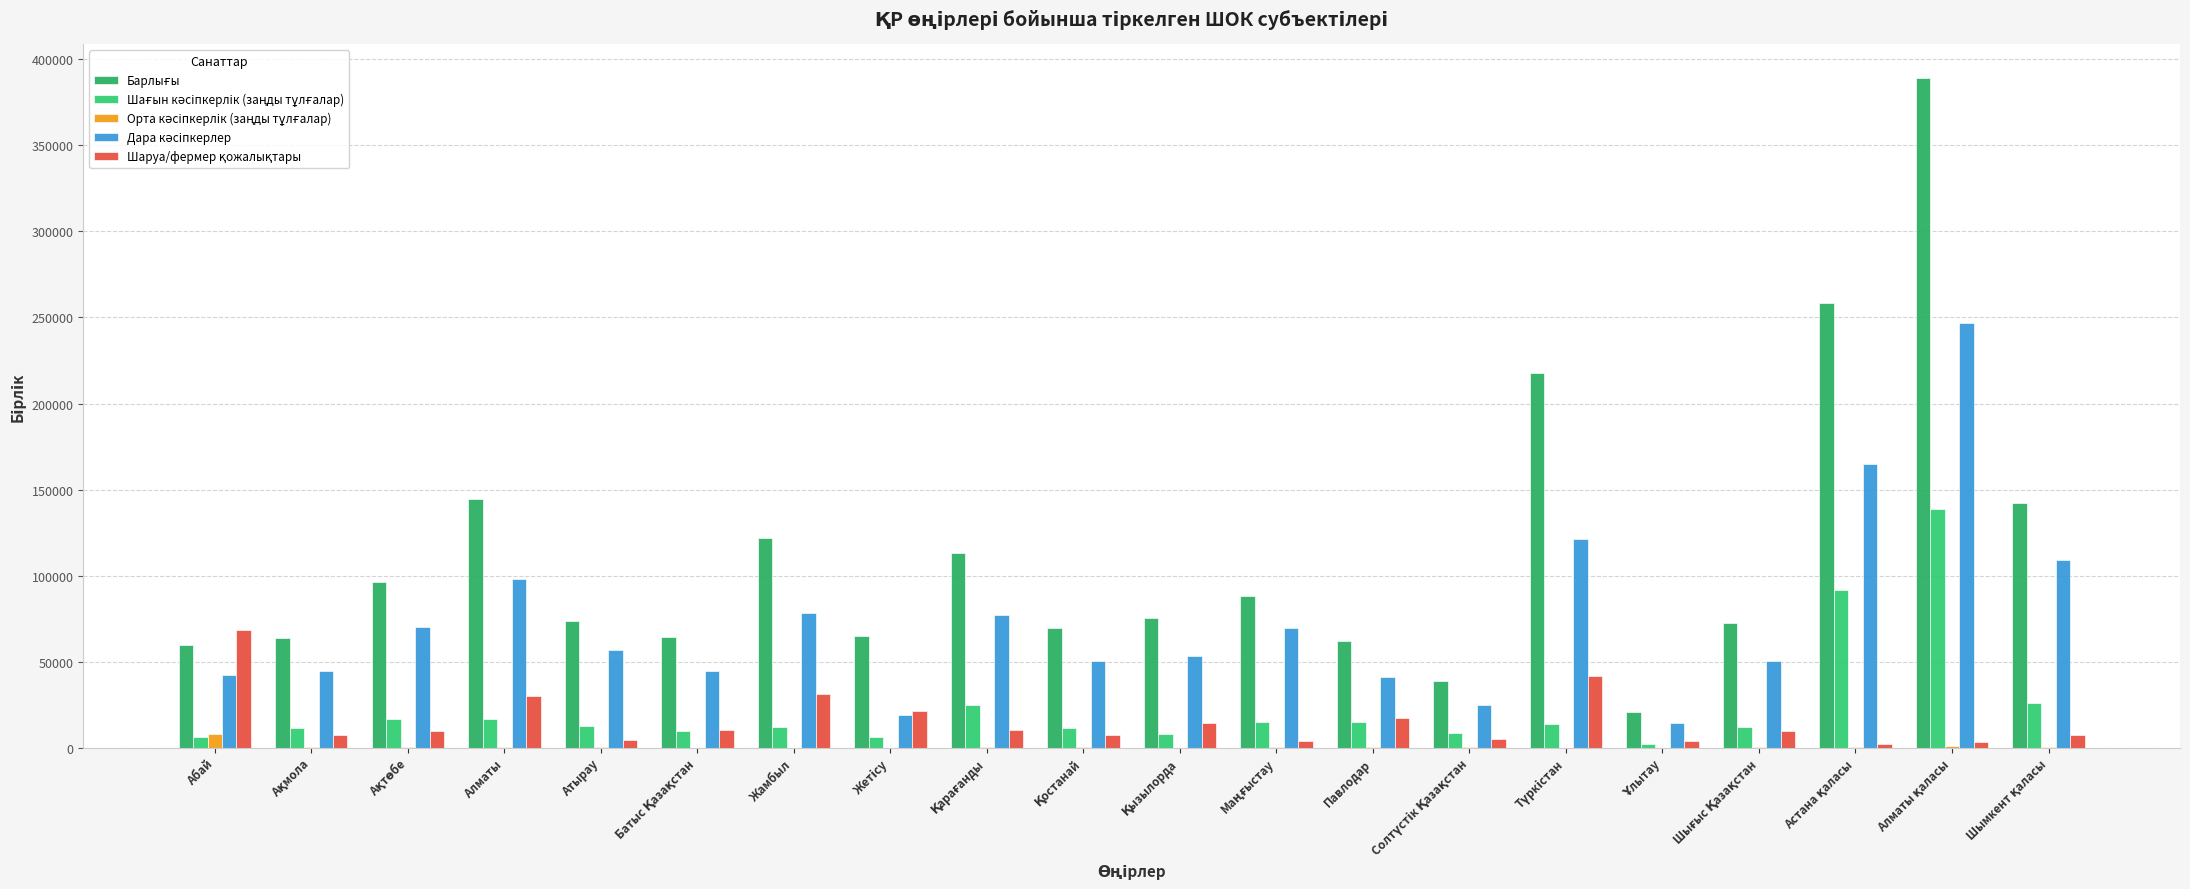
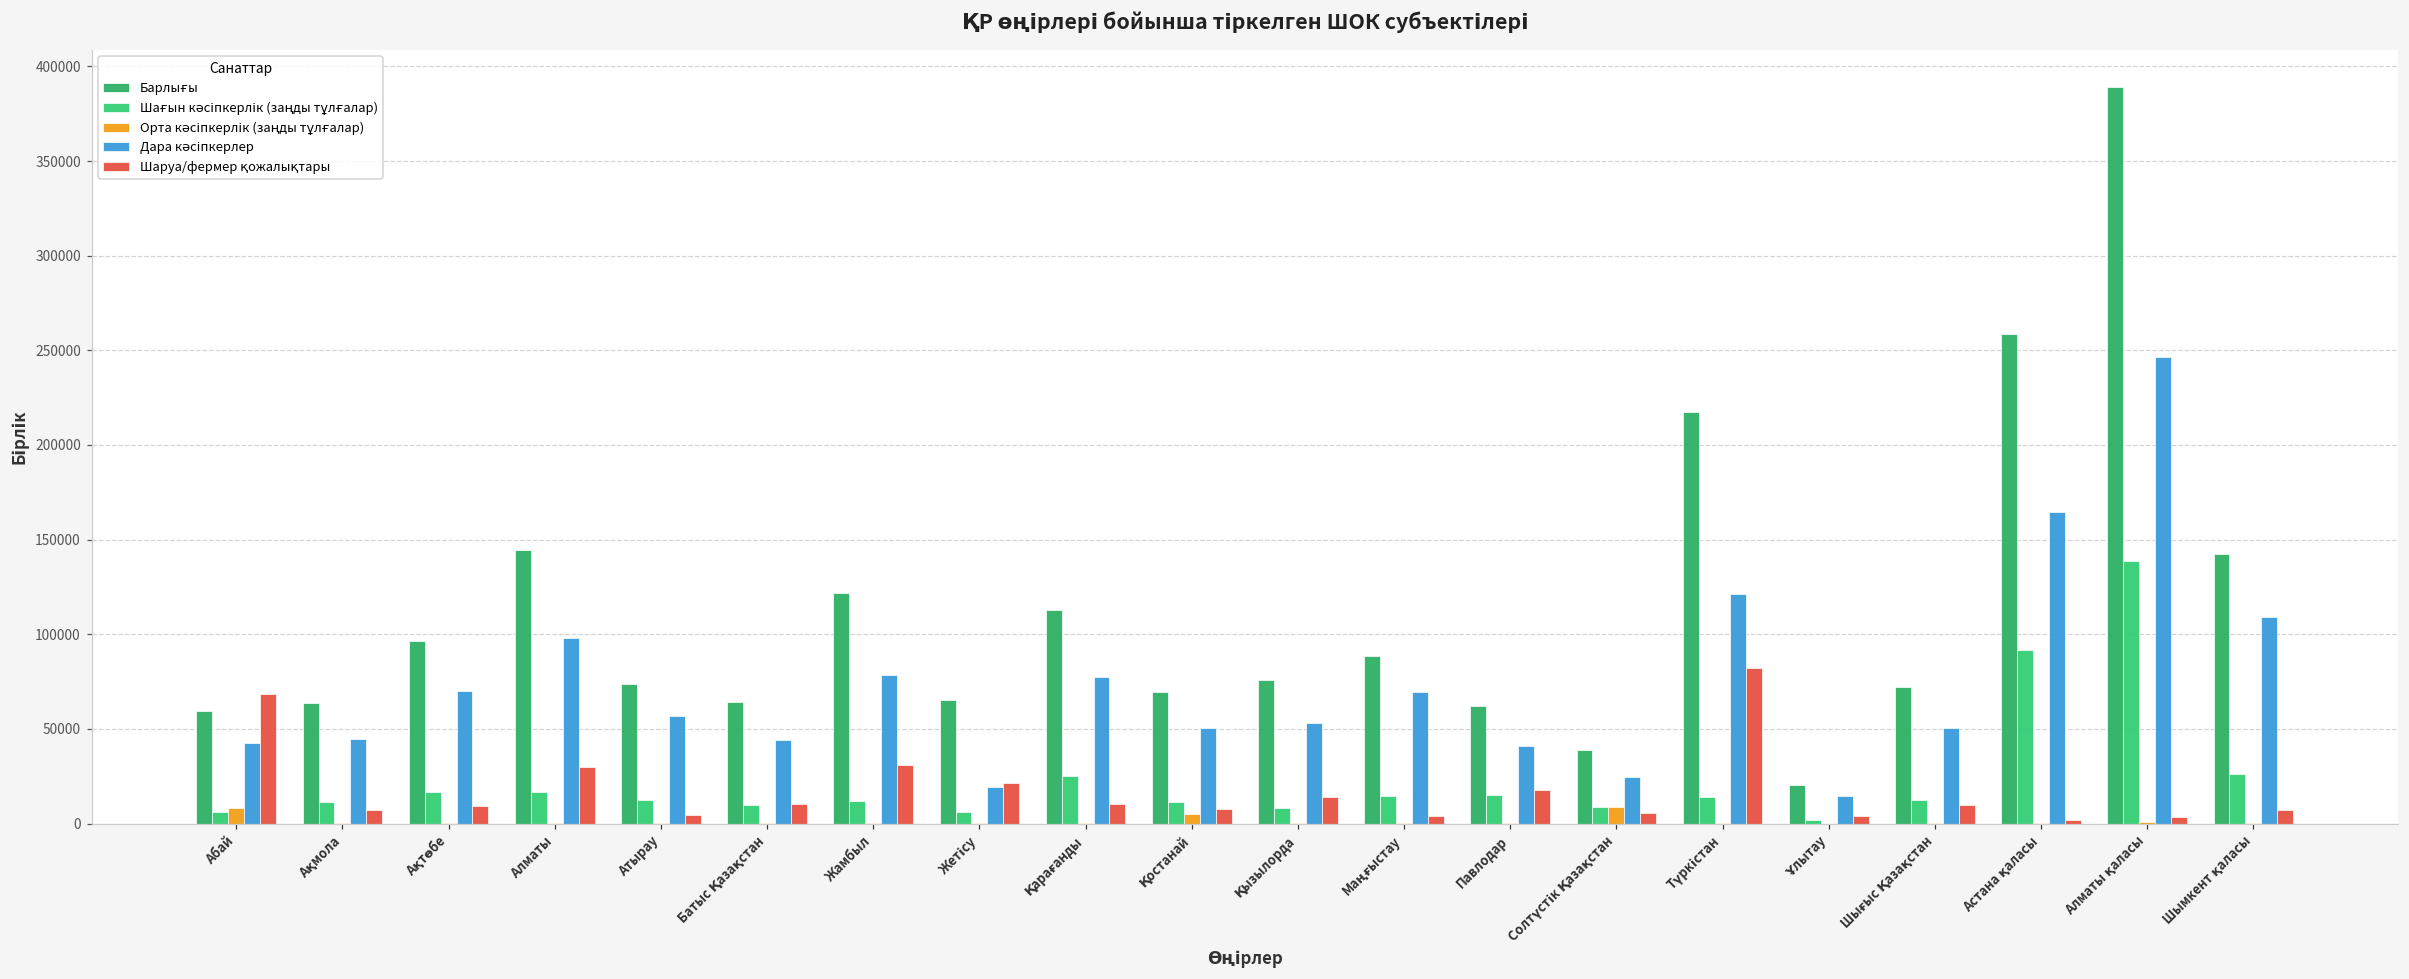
  {
    "Орта кәсіпкерлік (заңды тұлғалар)": {
      "Абай": 8000,
-     "Қостанай": 0,
-     "Солтүстік Қазақстан": 0
+     "Қостанай": 5000,
+     "Солтүстік Қазақстан": 9000
    },
    "Дара кәсіпкерлер": {
      "Абай": 42000,
      "Ақмола": 45000,
      "Ақтөбе": 70000,
      "Алматы": 98000,
      "Атырау": 57000,
      "Батыс Қазақстан": 44000,
      "Жамбыл": 78000,
      "Жетісу": 19000,
      "Қарағанды": 77000,
      "Қостанай": 50000,
      "Қызылорда": 53000,
      "Маңғыстау": 69000,
      "Павлодар": 41000,
      "Солтүстік Қазақстан": 25000,
      "Түркістан": 121000,
      "Ұлытау": 15000,
      "Шығыс Қазақстан": 50000,
      "Астана қаласы": 165000,
      "Алматы қаласы": 247000,
      "Шымкент қаласы": 109000
    },
    "Шаруа/фермер қожалықтары": {
      "Абай": 68000,
      "Ақмола": 7000,
      "Ақтөбе": 10000,
      "Алматы": 30000,
      "Атырау": 4000,
      "Батыс Қазақстан": 10000,
      "Жамбыл": 31000,
      "Жетісу": 21000,
      "Қарағанды": 10000,
      "Қостанай": 8000,
      "Қызылорда": 14000,
      "Маңғыстау": 4000,
      "Павлодар": 18000,
      "Солтүстік Қазақстан": 5000,
-     "Түркістан": 42000,
+     "Түркістан": 82000,
      "Ұлытау": 4000,
      "Шығыс Қазақстан": 10000,
      "Астана қаласы": 2000,
      "Алматы қаласы": 3000,
      "Шымкент қаласы": 7000
    }
  }
